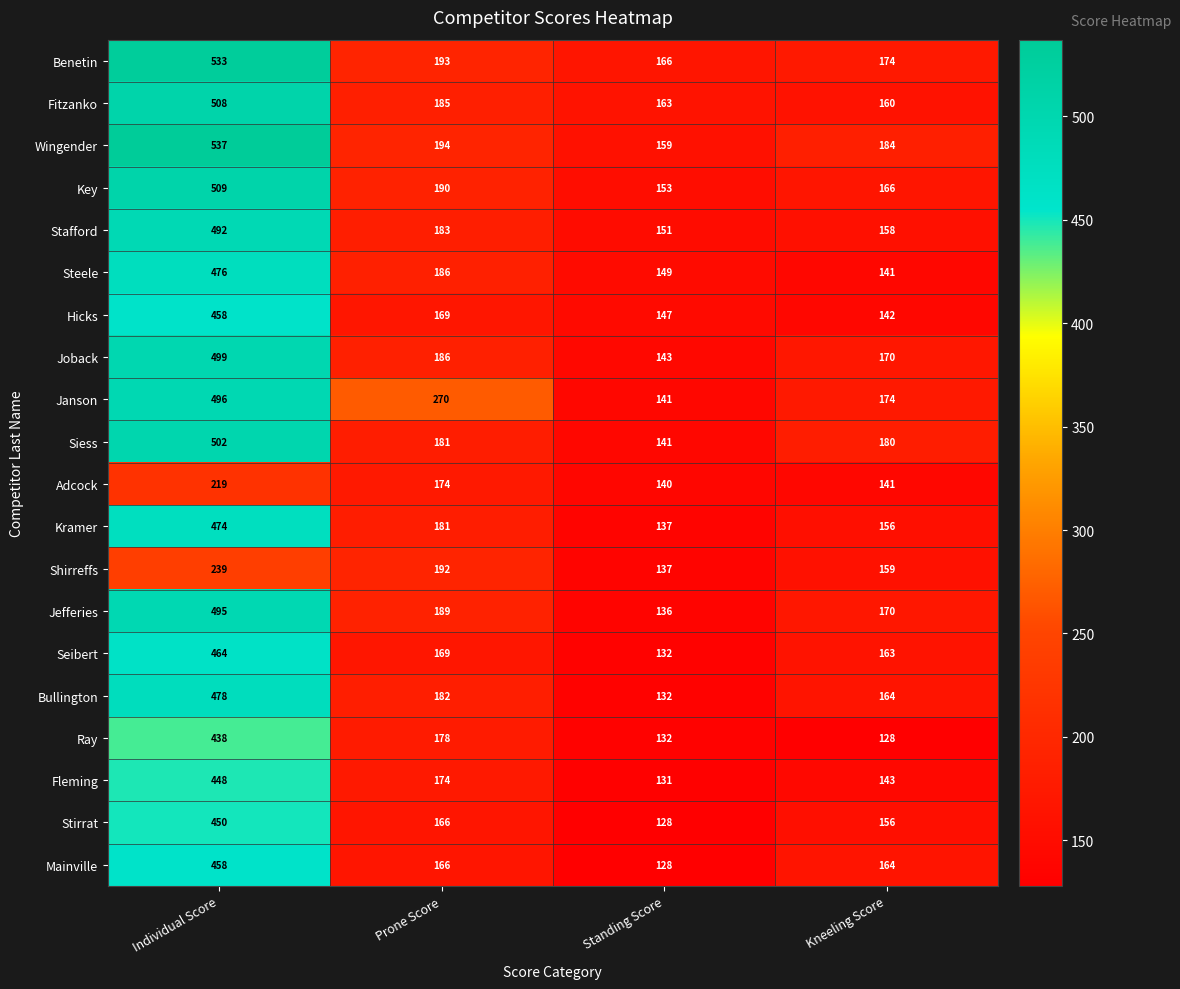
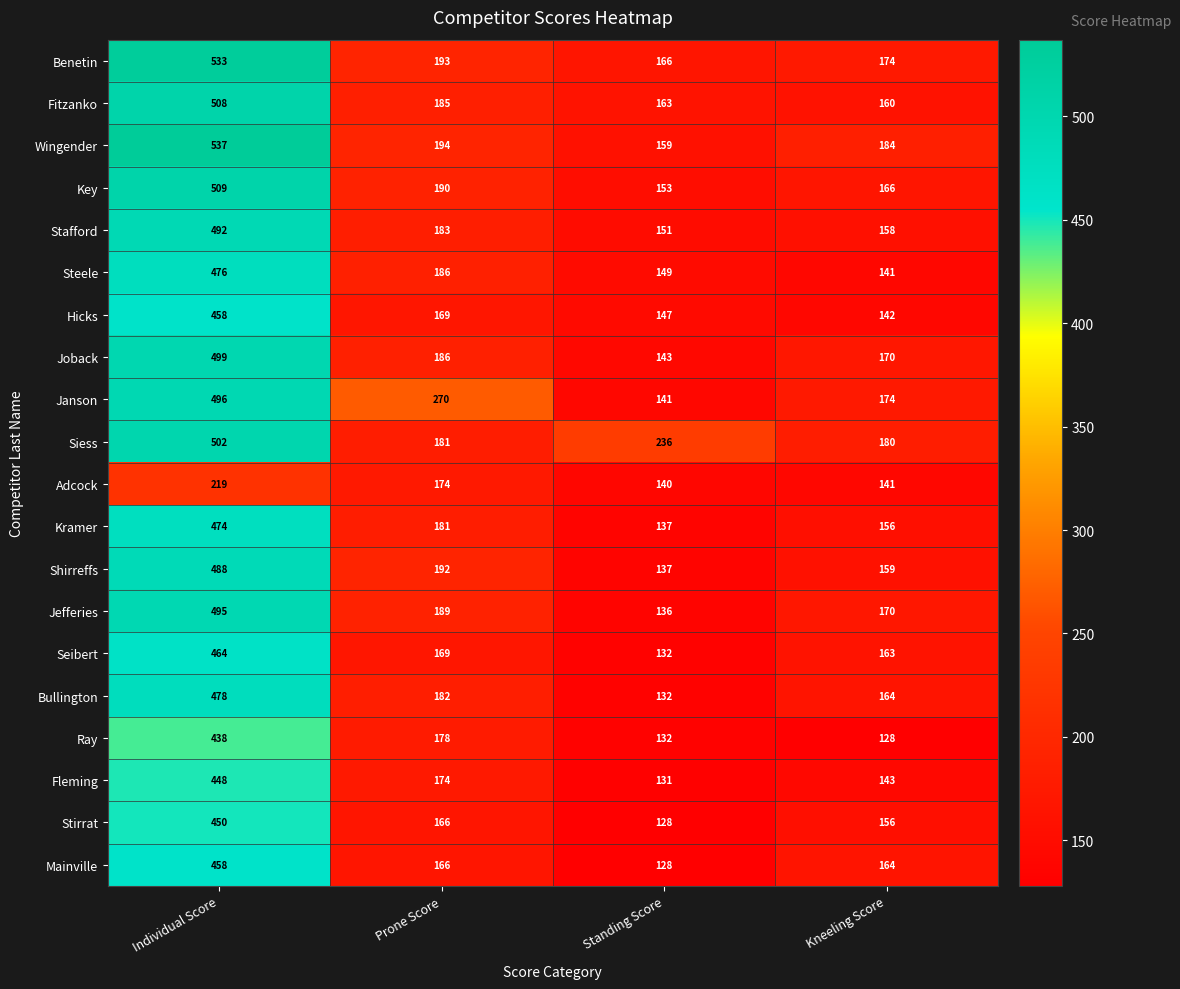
  {
    "Benetin": {
      "Individual Score": 533,
      "Prone Score": 193,
      "Standing Score": 166,
      "Kneeling Score": 174
    },
    "Fitzanko": {
      "Individual Score": 508,
      "Prone Score": 185,
      "Standing Score": 163,
      "Kneeling Score": 160
    },
    "Wingender": {
      "Individual Score": 537,
      "Prone Score": 194,
      "Standing Score": 159,
      "Kneeling Score": 184
    },
    "Key": {
      "Individual Score": 509,
      "Prone Score": 190,
      "Standing Score": 153,
      "Kneeling Score": 166
    },
    "Stafford": {
      "Individual Score": 492,
      "Prone Score": 183,
      "Standing Score": 151,
      "Kneeling Score": 158
    },
    "Steele": {
      "Individual Score": 476,
      "Prone Score": 186,
      "Standing Score": 149,
      "Kneeling Score": 141
    },
    "Hicks": {
      "Individual Score": 458,
      "Prone Score": 169,
      "Standing Score": 147,
      "Kneeling Score": 142
    },
    "Joback": {
      "Individual Score": 499,
      "Prone Score": 186,
      "Standing Score": 143,
      "Kneeling Score": 170
    },
    "Janson": {
      "Individual Score": 496,
      "Prone Score": 270,
      "Standing Score": 141,
      "Kneeling Score": 174
    },
    "Siess": {
      "Individual Score": 502,
      "Prone Score": 181,
-     "Standing Score": 141,
+     "Standing Score": 236,
      "Kneeling Score": 180
    },
    "Adcock": {
      "Individual Score": 219,
      "Prone Score": 174,
      "Standing Score": 140,
      "Kneeling Score": 141
    },
    "Kramer": {
      "Individual Score": 474,
      "Prone Score": 181,
      "Standing Score": 137,
      "Kneeling Score": 156
    },
    "Shirreffs": {
-     "Individual Score": 239,
+     "Individual Score": 488,
      "Prone Score": 192,
      "Standing Score": 137,
      "Kneeling Score": 159
    },
    "Jefferies": {
      "Individual Score": 495,
      "Prone Score": 189,
      "Standing Score": 136,
      "Kneeling Score": 170
    },
    "Seibert": {
      "Individual Score": 464,
      "Prone Score": 169,
      "Standing Score": 132,
      "Kneeling Score": 163
    },
    "Bullington": {
      "Individual Score": 478,
      "Prone Score": 182,
      "Standing Score": 132,
      "Kneeling Score": 164
    },
    "Ray": {
      "Individual Score": 438,
      "Prone Score": 178,
      "Standing Score": 132,
      "Kneeling Score": 128
    },
    "Fleming": {
      "Individual Score": 448,
      "Prone Score": 174,
      "Standing Score": 131,
      "Kneeling Score": 143
    },
    "Stirrat": {
      "Individual Score": 450,
      "Prone Score": 166,
      "Standing Score": 128,
      "Kneeling Score": 156
    },
    "Mainville": {
      "Individual Score": 458,
      "Prone Score": 166,
      "Standing Score": 128,
      "Kneeling Score": 164
    }
  }
